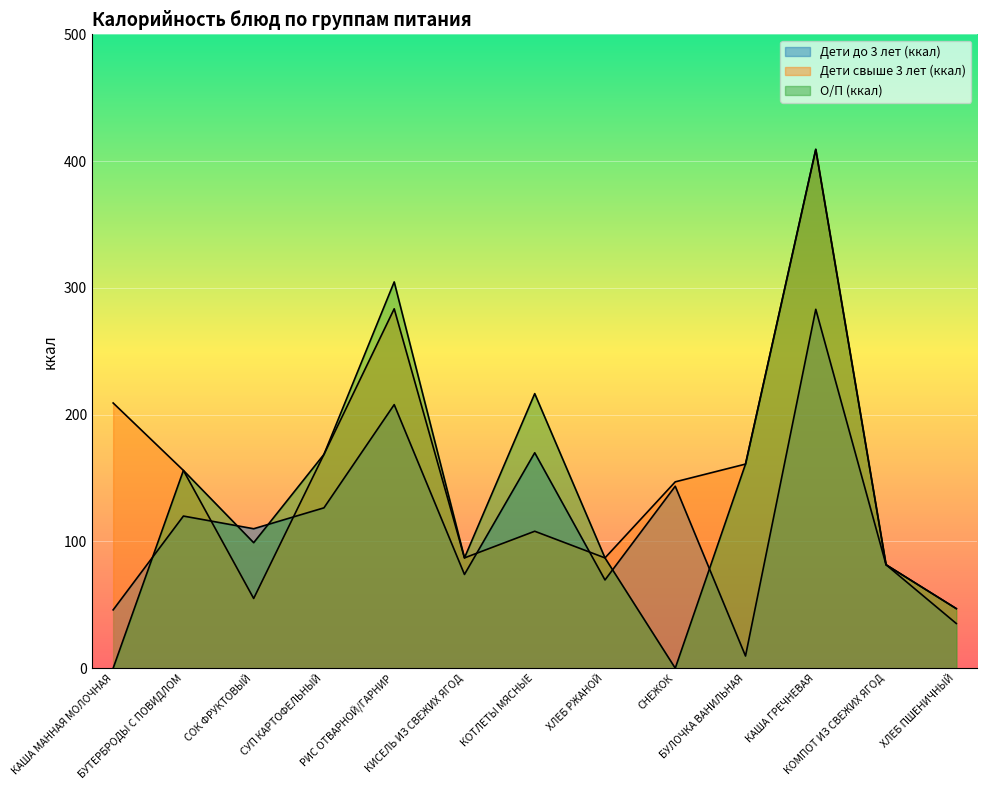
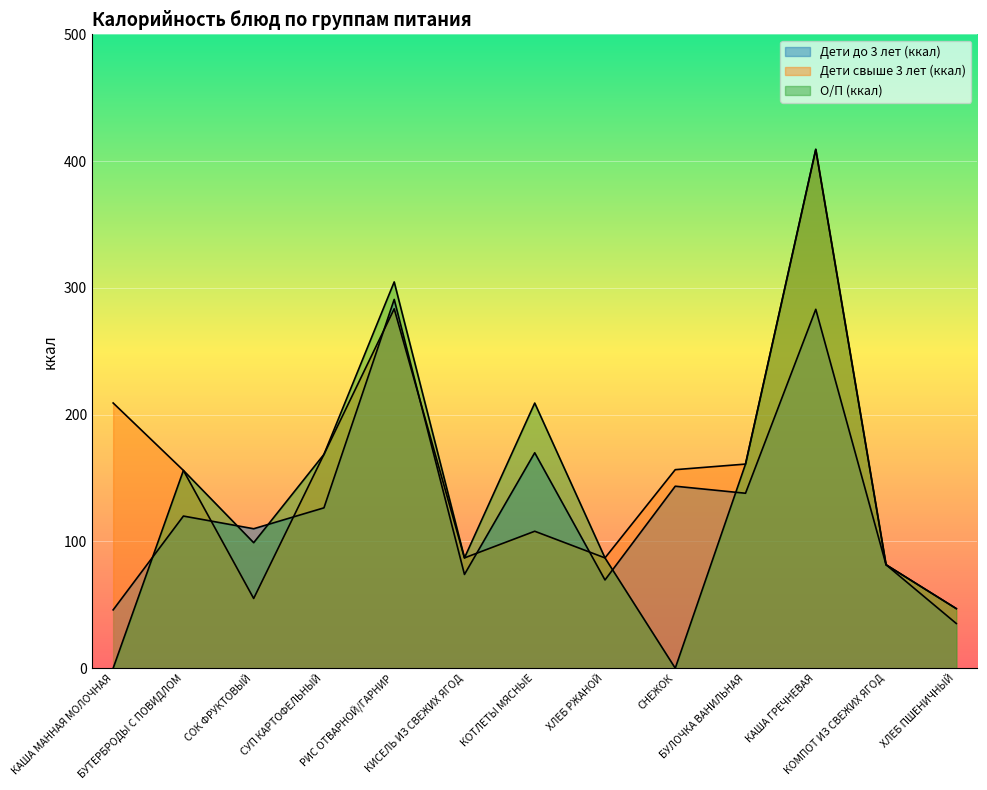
  {
    "Дети до 3 лет (ккал)": {
      "КАША МАННАЯ МОЛОЧНАЯ": 46,
      "БУТЕРБРОДЫ С ПОВИДЛОМ": 120,
      "СОК ФРУКТОВЫЙ": 110,
      "СУП КАРТОФЕЛЬНЫЙ": 126,
-     "РИС ОТВАРНОЙ/ГАРНИР": 208,
+     "РИС ОТВАРНОЙ/ГАРНИР": 291,
      "КИСЕЛЬ ИЗ СВЕЖИХ ЯГОД": 74,
      "КОТЛЕТЫ МЯСНЫЕ": 170,
      "ХЛЕБ РЖАНОЙ": 70,
      "СНЕЖОК": 144,
-     "БУЛОЧКА ВАНИЛЬНАЯ": 10,
+     "БУЛОЧКА ВАНИЛЬНАЯ": 138,
      "КАША ГРЕЧНЕВАЯ": 283,
      "ХЛЕБ ПШЕНИЧНЫЙ": 35
    },
    "Дети свыше 3 лет (ккал)": {
      "КАША МАННАЯ МОЛОЧНАЯ": 209,
      "СОК ФРУКТОВЫЙ": 55,
      "РИС ОТВАРНОЙ/ГАРНИР": 284,
      "КОТЛЕТЫ МЯСНЫЕ": 108,
-     "СНЕЖОК": 147
+     "СНЕЖОК": 157
    },
    "О/П (ккал)": {
      "КАША МАННАЯ МОЛОЧНАЯ": 0,
      "СОК ФРУКТОВЫЙ": 99,
      "РИС ОТВАРНОЙ/ГАРНИР": 305,
-     "КОТЛЕТЫ МЯСНЫЕ": 217,
+     "КОТЛЕТЫ МЯСНЫЕ": 209,
      "СНЕЖОК": 0
    }
  }
